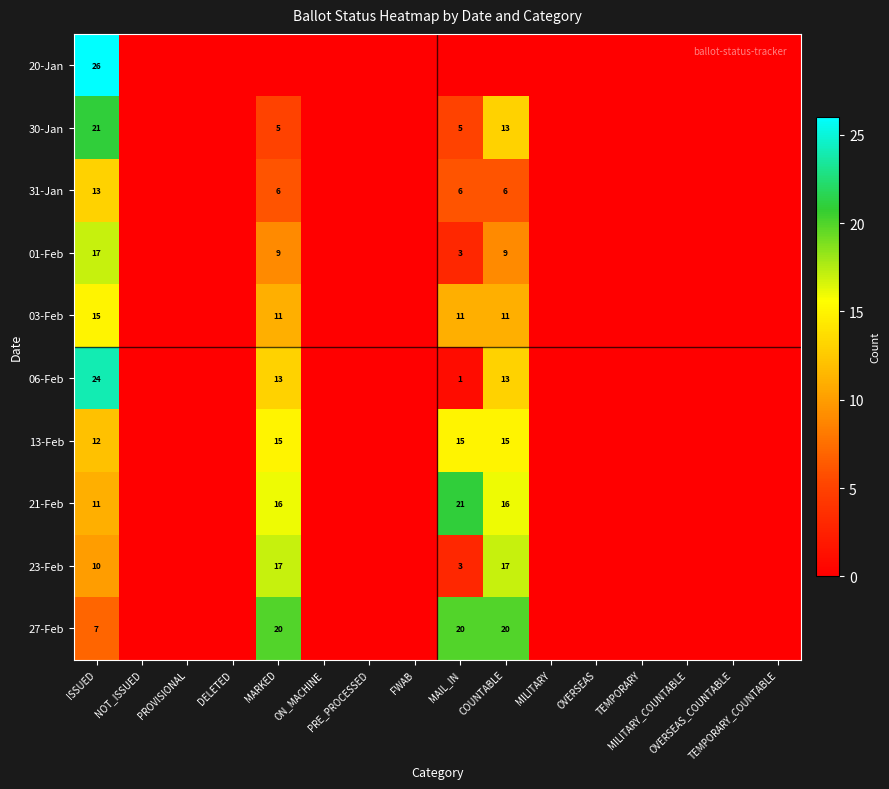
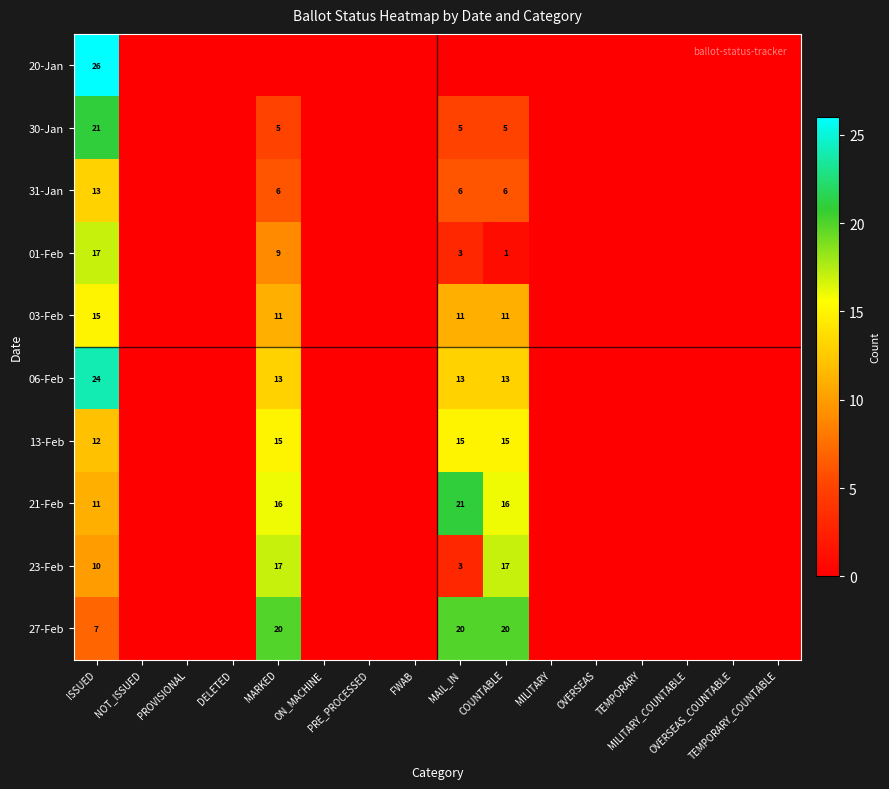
  {
    "20-Jan": {
      "ISSUED": 26
    },
    "30-Jan": {
      "ISSUED": 21,
      "MARKED": 5,
      "MAIL_IN": 5,
-     "COUNTABLE": 13
+     "COUNTABLE": 5
    },
    "31-Jan": {
      "ISSUED": 13,
      "MARKED": 6,
      "MAIL_IN": 6,
      "COUNTABLE": 6
    },
    "01-Feb": {
      "ISSUED": 17,
      "MARKED": 9,
      "MAIL_IN": 3,
-     "COUNTABLE": 9
+     "COUNTABLE": 1
    },
    "03-Feb": {
      "ISSUED": 15,
      "MARKED": 11,
      "MAIL_IN": 11,
      "COUNTABLE": 11
    },
    "06-Feb": {
      "ISSUED": 24,
      "MARKED": 13,
-     "MAIL_IN": 1,
+     "MAIL_IN": 13,
      "COUNTABLE": 13
    },
    "13-Feb": {
      "ISSUED": 12,
      "MARKED": 15,
      "MAIL_IN": 15,
      "COUNTABLE": 15
    },
    "21-Feb": {
      "ISSUED": 11,
      "MARKED": 16,
      "MAIL_IN": 21,
      "COUNTABLE": 16
    },
    "23-Feb": {
      "ISSUED": 10,
      "MARKED": 17,
      "MAIL_IN": 3,
      "COUNTABLE": 17
    },
    "27-Feb": {
      "ISSUED": 7,
      "MARKED": 20,
      "MAIL_IN": 20,
      "COUNTABLE": 20
    }
  }
